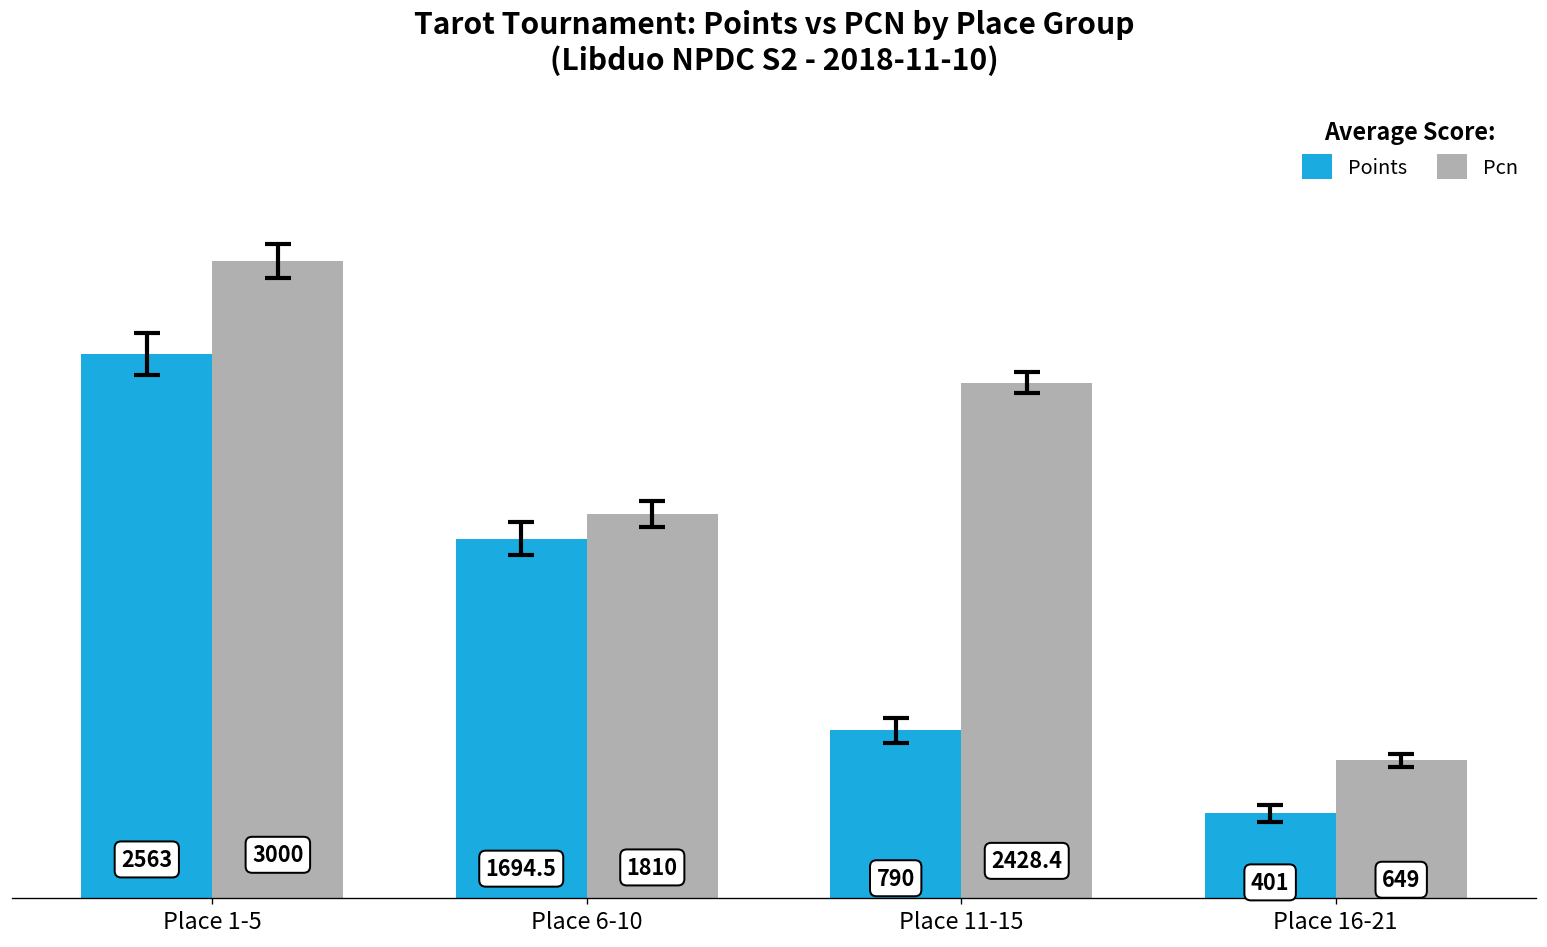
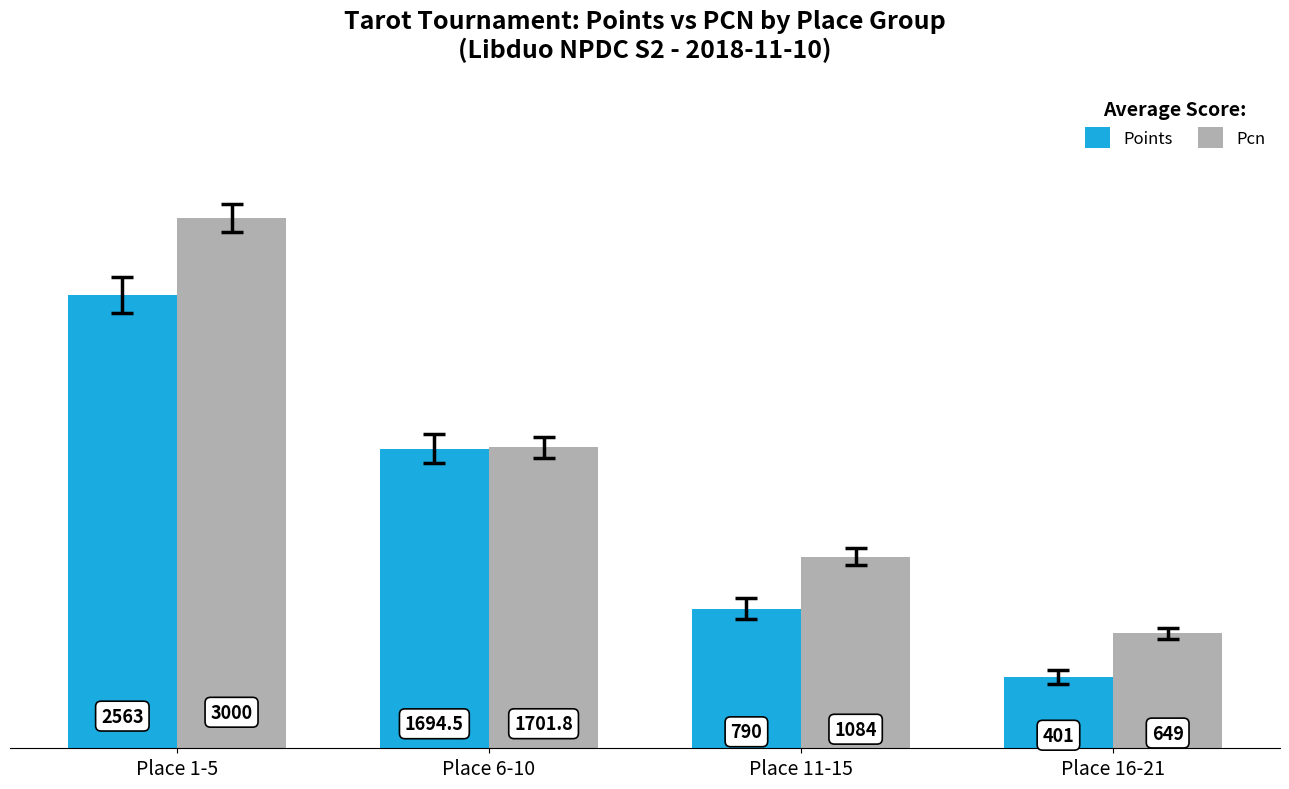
  {
    "Pcn": {
-     "Place 6-10": 1810,
-     "Place 11-15": 2428.4
+     "Place 6-10": 1701.8,
+     "Place 11-15": 1084
    }
  }
